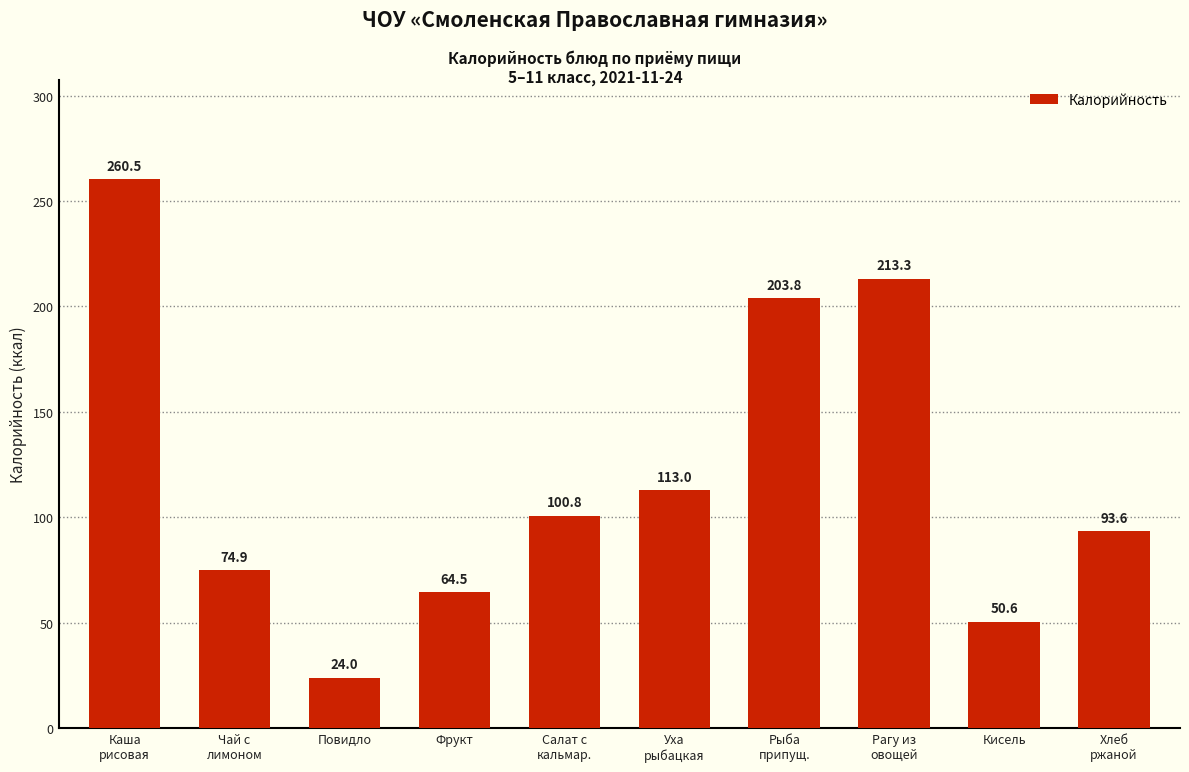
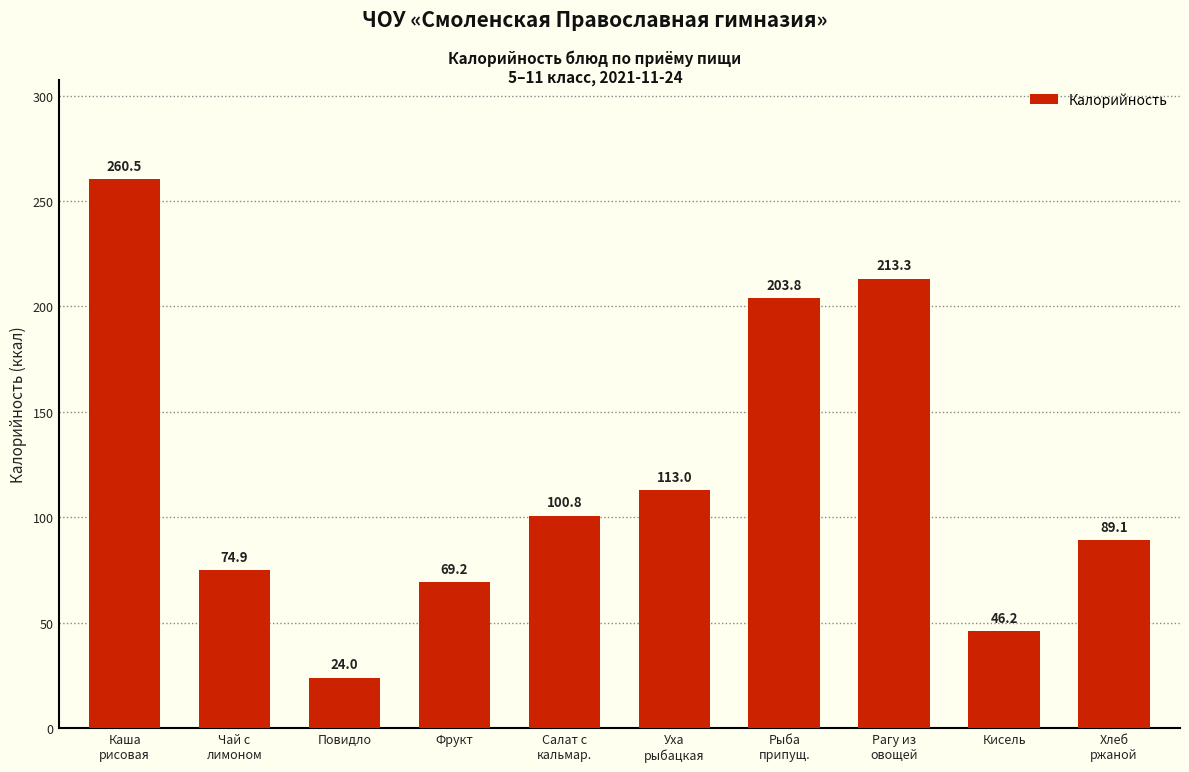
  {
    "Каша рисовая": 260.5,
    "Чай с лимоном": 74.9,
    "Повидло": 24.0,
-   "Фрукт": 64.5,
+   "Фрукт": 69.2,
    "Салат с кальмар.": 100.8,
    "Уха рыбацкая": 113.0,
    "Рыба припущ.": 203.8,
    "Рагу из овощей": 213.3,
-   "Кисель": 50.6,
-   "Хлеб ржаной": 93.6
+   "Кисель": 46.2,
+   "Хлеб ржаной": 89.1
  }
